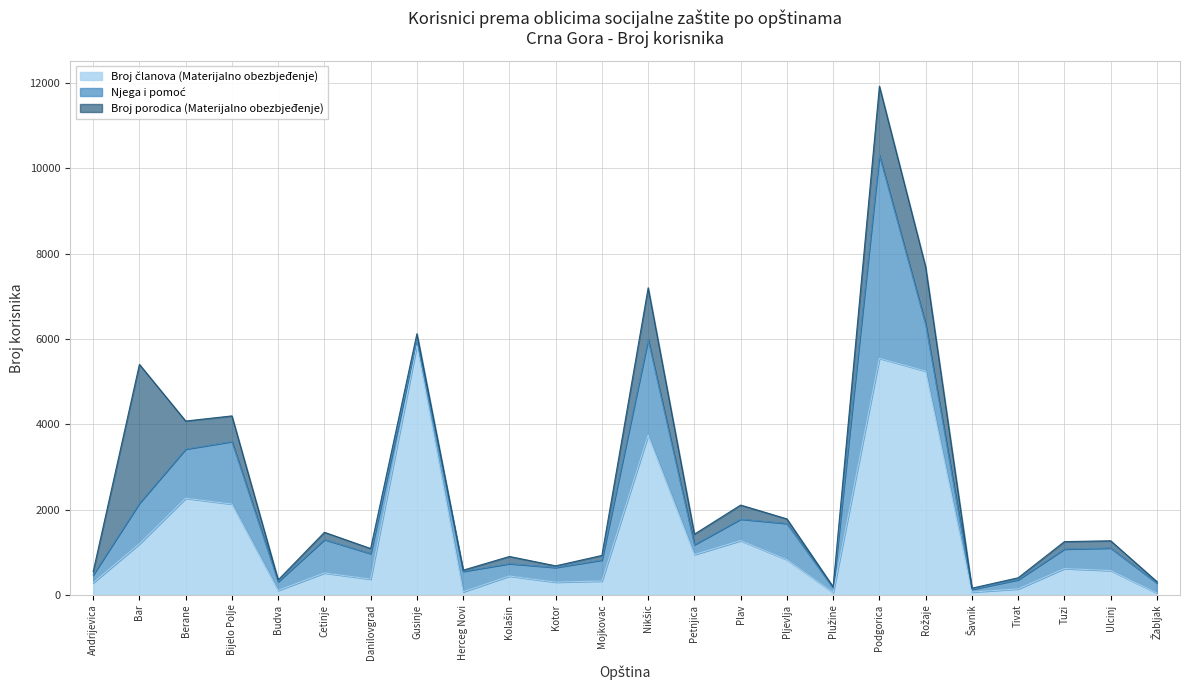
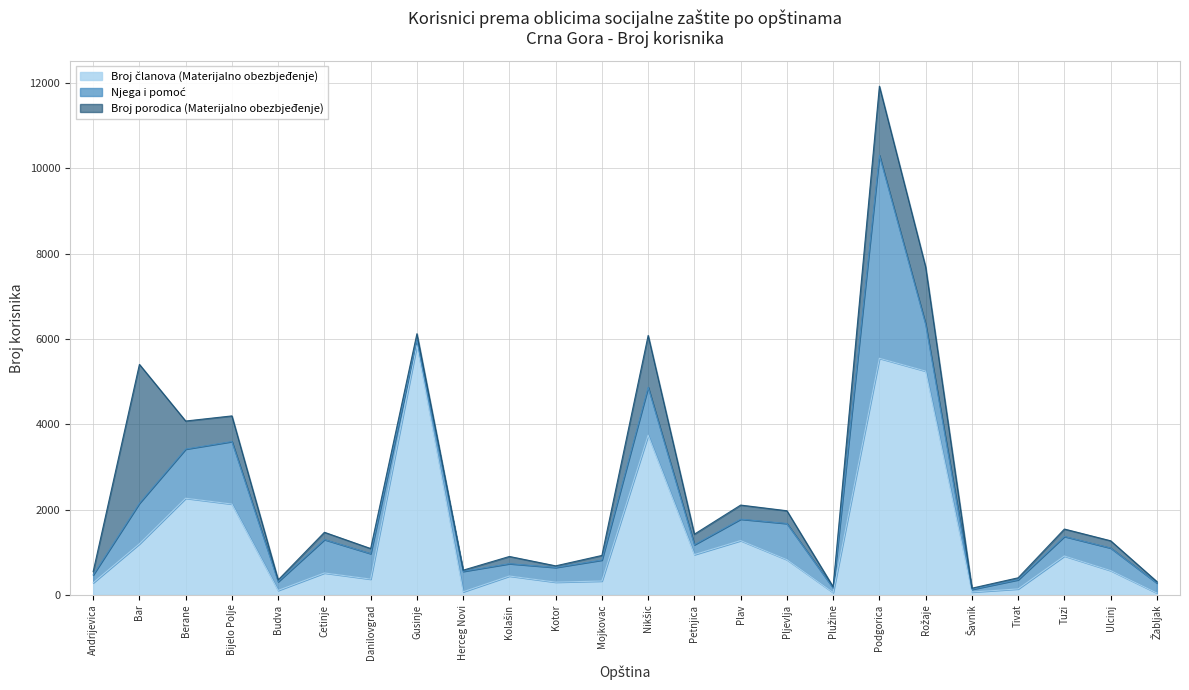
  {
    "Broj članova (Materijalno obezbjeđenje)": {
      "Andrijevica": 300,
      "Bar": 1200,
      "Berane": 2300,
      "Bijelo Polje": 2100,
      "Budva": 100,
      "Cetinje": 500,
      "Danilovgrad": 400,
      "Gusinje": 5900,
      "Herceg Novi": 100,
      "Kolašin": 400,
      "Kotor": 300,
      "Mojkovac": 300,
      "Nikšic": 3700,
      "Petnjica": 900,
      "Plav": 1300,
      "Pljevlja": 800,
      "Plužine": 100,
      "Podgorica": 5500,
      "Rožaje": 5200,
      "Šavnik": 100,
      "Tivat": 100,
-     "Tuzi": 600,
+     "Tuzi": 900,
      "Ulcinj": 600,
      "Žabljak": 0
    },
    "Njega i pomoć": {
      "Andrijevica": 200,
      "Bar": 1000,
      "Berane": 1200,
      "Bijelo Polje": 1500,
      "Cetinje": 800,
      "Danilovgrad": 600,
      "Gusinje": 100,
      "Kolašin": 300,
      "Mojkovac": 500,
-     "Nikšic": 2200,
+     "Nikšic": 1100,
      "Petnjica": 200,
      "Plav": 500,
      "Pljevlja": 800,
      "Podgorica": 4800,
      "Rožaje": 1100,
      "Tuzi": 500,
      "Ulcinj": 500
    },
    "Broj porodica (Materijalno obezbjeđenje)": {
      "Andrijevica": 100,
      "Bar": 3300,
      "Berane": 700,
      "Bijelo Polje": 600,
      "Cetinje": 200,
      "Danilovgrad": 100,
      "Gusinje": 100,
      "Kolašin": 200,
      "Mojkovac": 100,
      "Nikšic": 1200,
      "Petnjica": 200,
      "Plav": 300,
-     "Pljevlja": 100,
+     "Pljevlja": 300,
      "Podgorica": 1600,
      "Rožaje": 1300,
      "Tuzi": 200,
      "Ulcinj": 200
    }
  }
